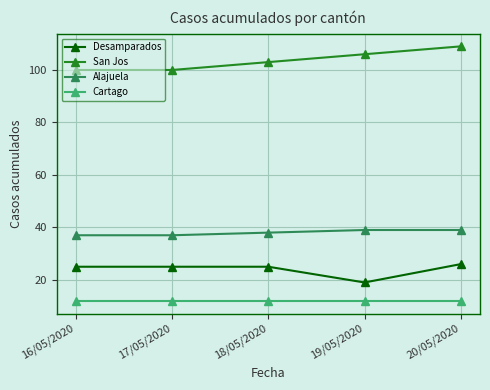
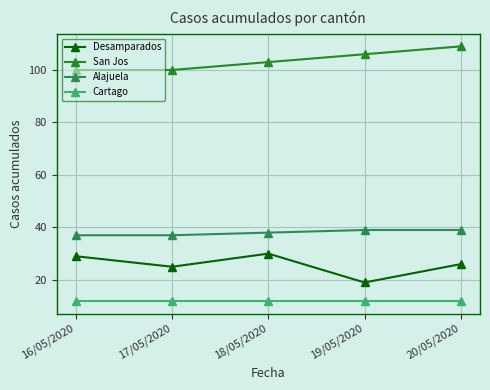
  {
    "Desamparados": {
-     "16/05/2020": 25,
+     "16/05/2020": 29,
      "17/05/2020": 25,
-     "18/05/2020": 25,
+     "18/05/2020": 30,
      "19/05/2020": 19,
      "20/05/2020": 26
    }
  }
